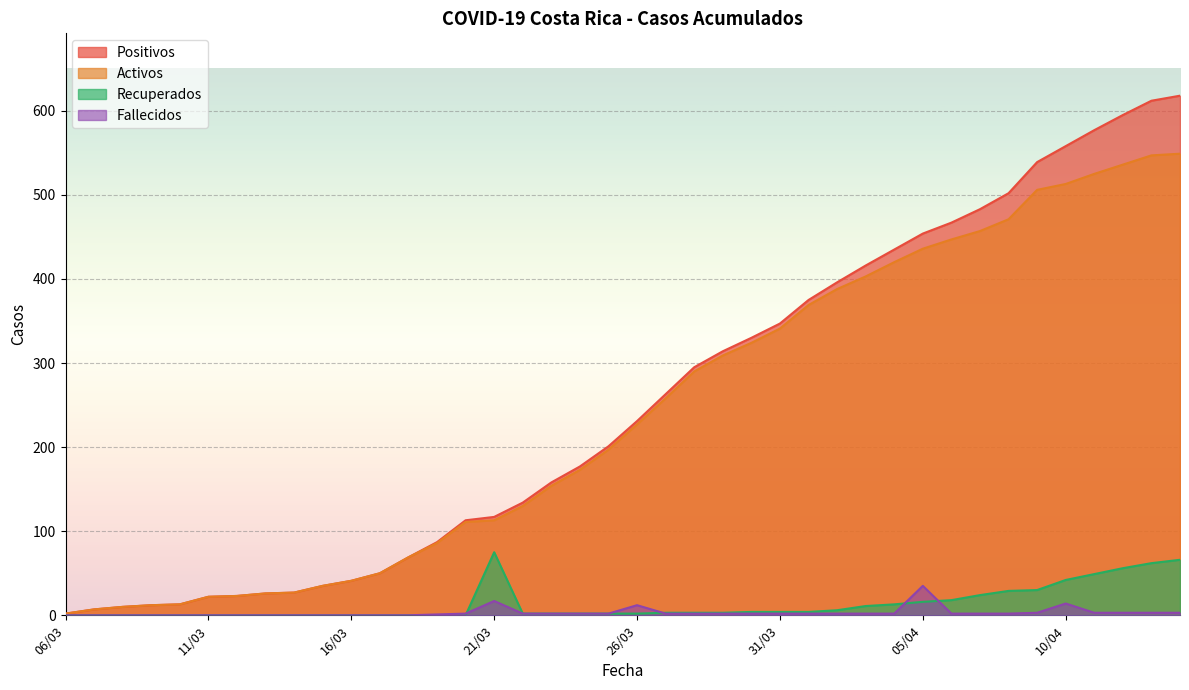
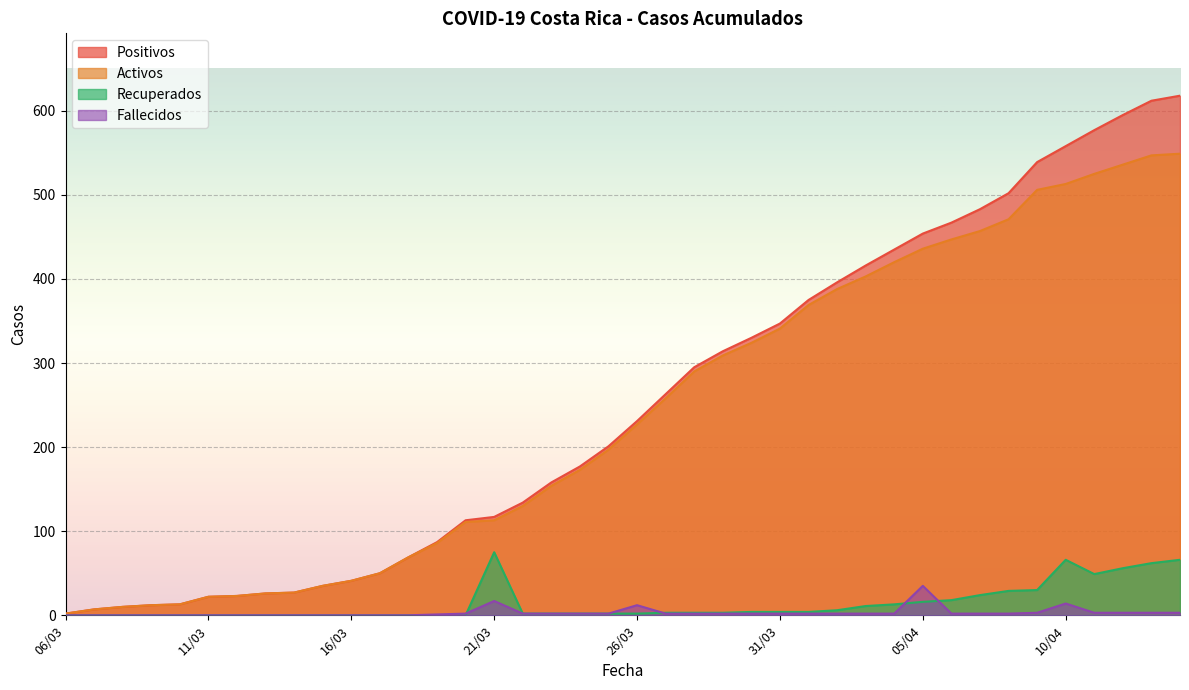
  {
    "Recuperados": {
      "21/03": 80,
      "26/03": 0,
      "05/04": 20,
-     "10/04": 40
+     "10/04": 70
    },
    "Fallecidos": {
      "21/03": 20,
      "26/03": 10,
      "05/04": 40,
      "10/04": 10
    }
  }
